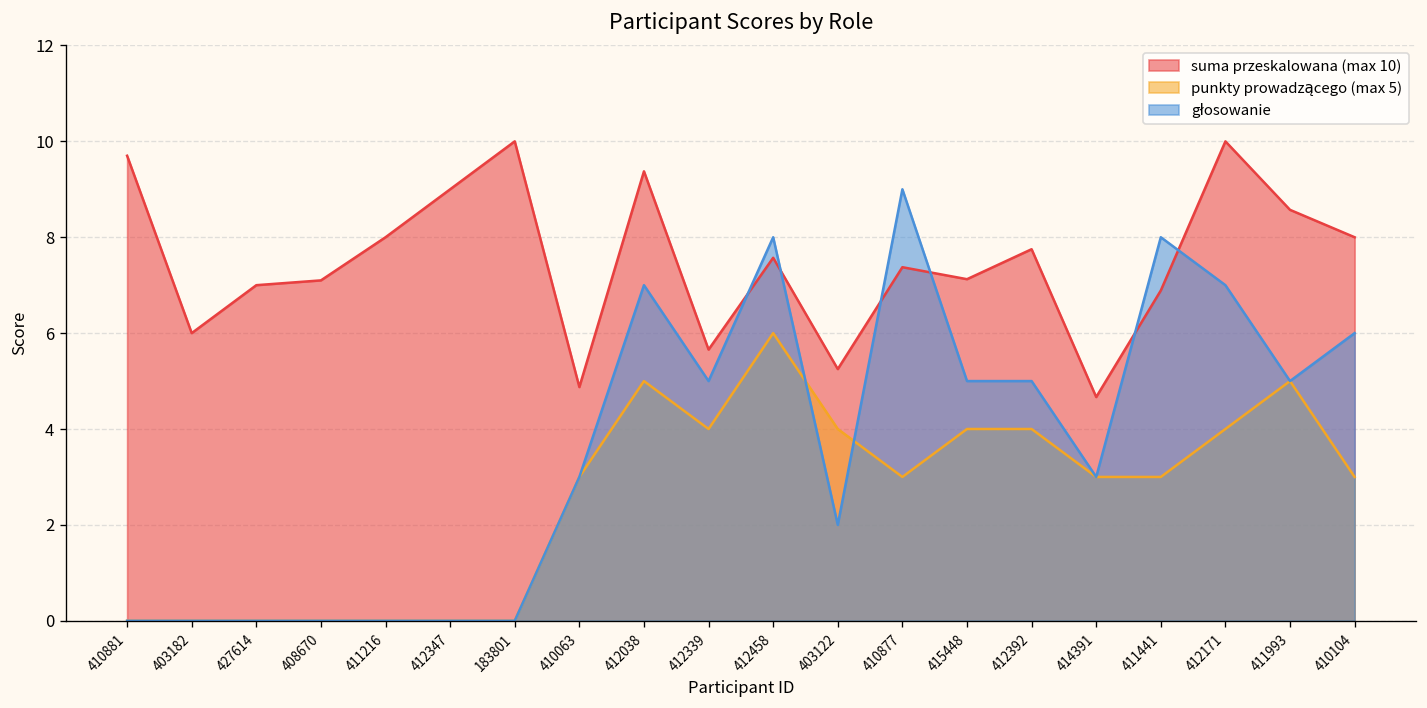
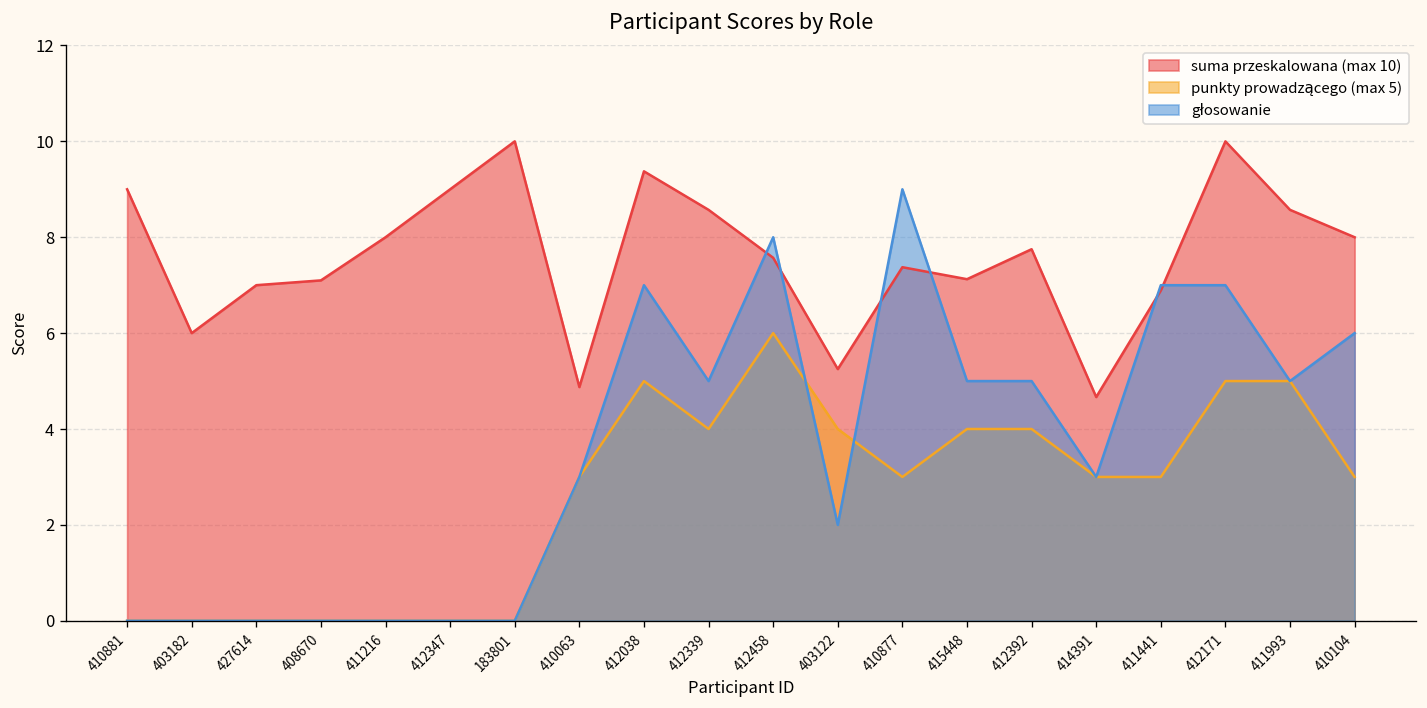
  {
    "suma przeskalowana (max 10)": {
-     "410881": 9.7,
+     "410881": 9.0,
      "403182": 6.0,
      "427614": 7.0,
      "408670": 7.1,
      "411216": 8.0,
      "412347": 9.0,
      "183801": 10.0,
      "410063": 4.9,
      "412038": 9.4,
-     "412339": 5.7,
+     "412339": 8.6,
      "412458": 7.6,
      "403122": 5.3,
      "410877": 7.4,
      "415448": 7.1,
      "412392": 7.8,
      "414391": 4.7,
      "411441": 6.9,
      "412171": 10.0,
      "411993": 8.6,
      "410104": 8.0
    },
    "punkty prowadzącego (max 5)": {
      "412038": 5,
      "412339": 4,
      "412458": 6,
      "403122": 4,
      "410877": 3,
      "415448": 4,
      "412392": 4,
      "411441": 3,
-     "412171": 4,
+     "412171": 5,
      "410104": 3
    },
    "głosowanie": {
      "412038": 7,
      "412339": 5,
      "412458": 8,
      "403122": 2,
      "410877": 9,
      "415448": 5,
      "412392": 5,
-     "411441": 8,
+     "411441": 7,
      "412171": 7,
      "410104": 6
    }
  }
